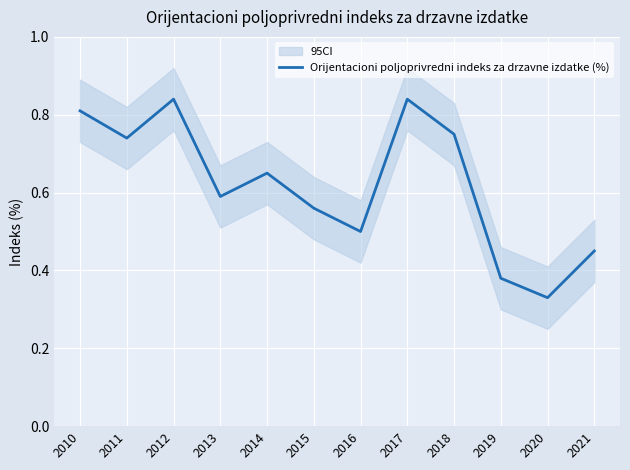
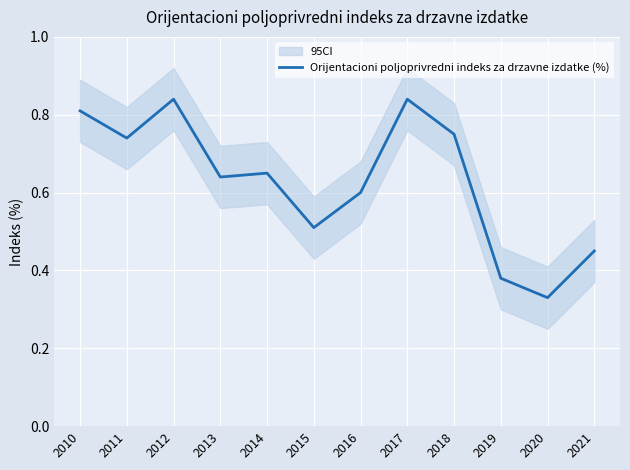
  {
    "Orijentacioni poljoprivredni indeks za drzavne izdatke (%)": {
      "2010": 0.81,
      "2011": 0.74,
      "2012": 0.84,
-     "2013": 0.59,
+     "2013": 0.64,
      "2014": 0.65,
-     "2015": 0.56,
-     "2016": 0.5,
+     "2015": 0.51,
+     "2016": 0.6,
      "2017": 0.84,
      "2018": 0.75,
      "2019": 0.38,
      "2020": 0.33,
      "2021": 0.45
    }
  }
